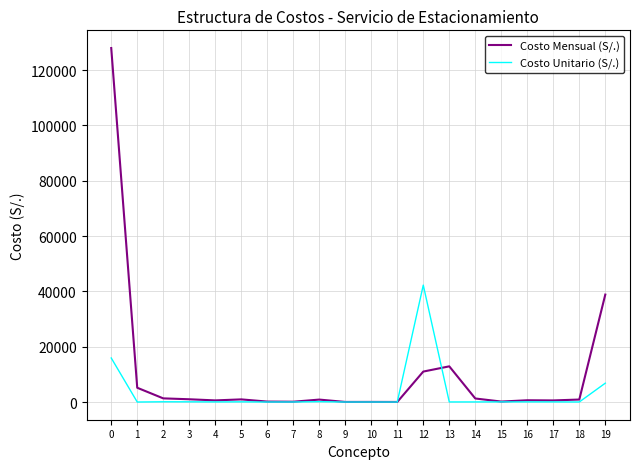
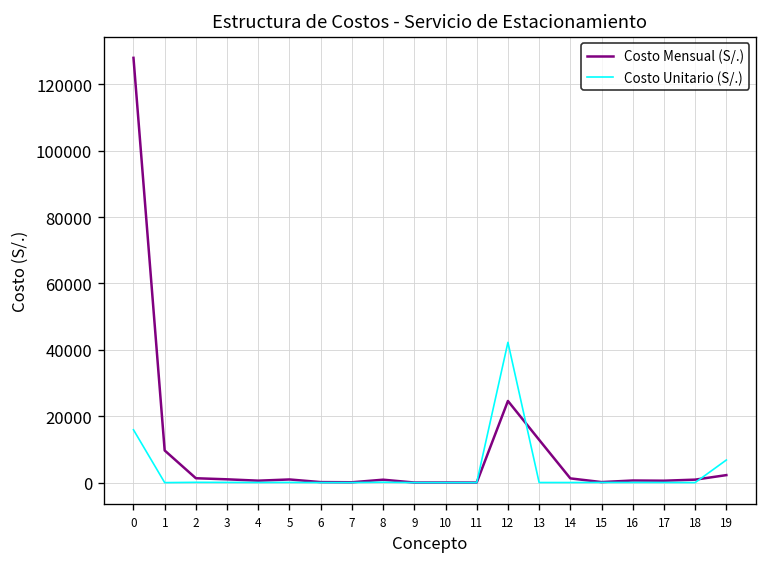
  {
    "Costo Mensual (S/.)": {
      "0": 128000,
-     "1": 5000,
+     "1": 10000,
      "2": 1000,
-     "12": 11000,
+     "12": 25000,
      "13": 13000,
      "14": 1000,
-     "19": 39000
+     "19": 2000
    },
    "Costo Unitario (S/.)": {
      "0": 16000,
      "1": 0,
      "2": 0,
      "12": 42000,
      "13": 0,
      "14": 0,
      "19": 7000
    }
  }
